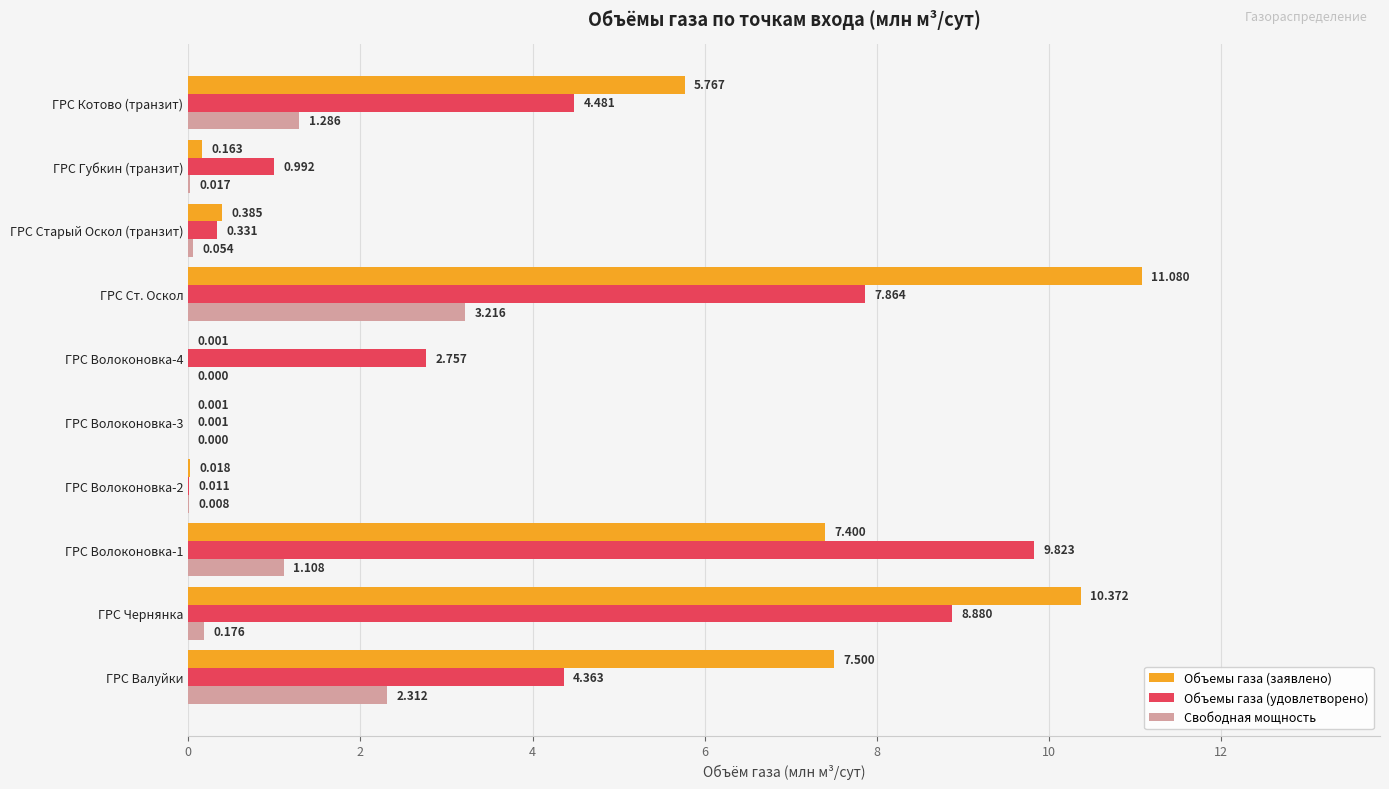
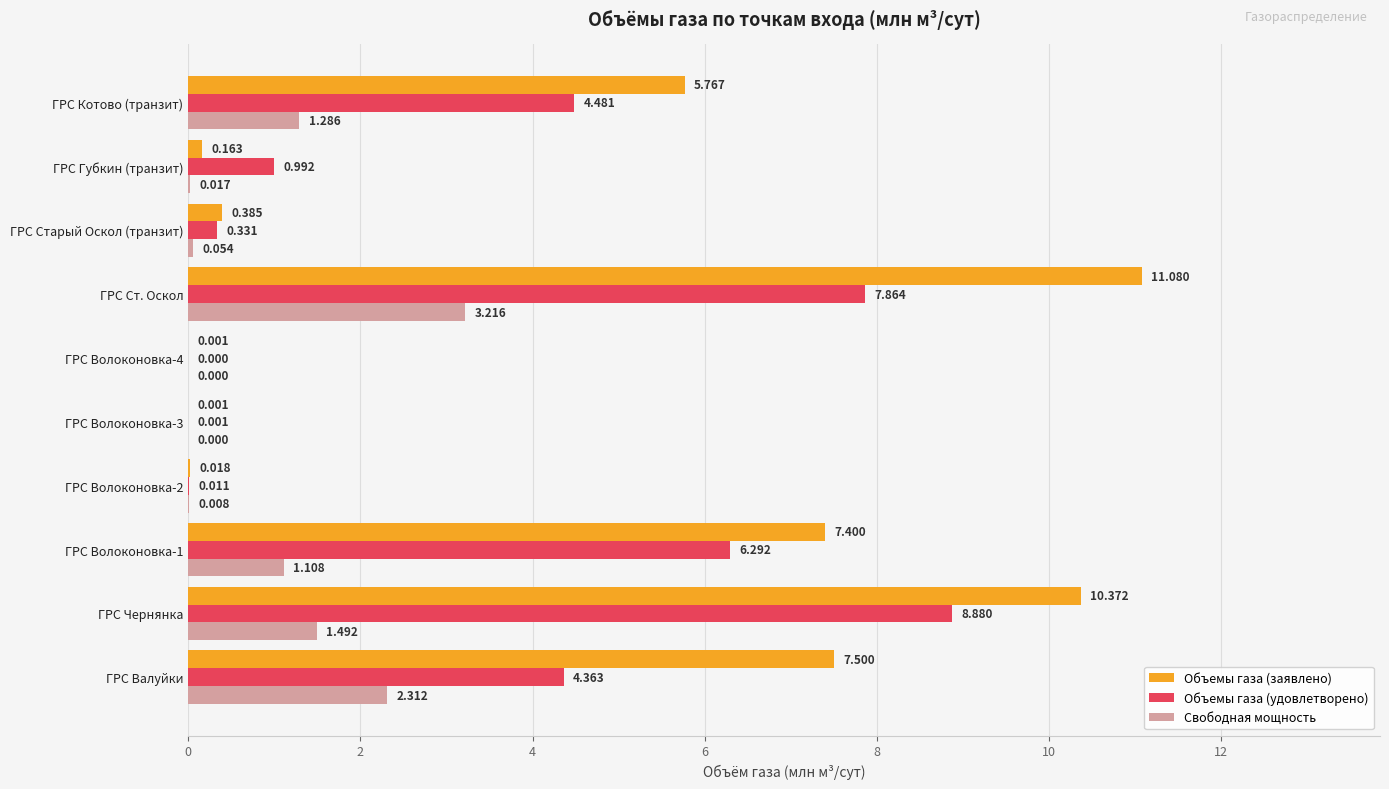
  {
    "Объемы газа (заявлено)": {
      "ГРС Котово (транзит)": 5.767,
      "ГРС Губкин (транзит)": 0.163,
      "ГРС Старый Оскол (транзит)": 0.385,
      "ГРС Ст. Оскол": 11.080,
      "ГРС Волоконовка-4": 0.001,
      "ГРС Волоконовка-3": 0.001,
      "ГРС Волоконовка-2": 0.018,
      "ГРС Волоконовка-1": 7.400,
      "ГРС Чернянка": 10.372,
      "ГРС Валуйки": 7.500
    },
    "Объемы газа (удовлетворено)": {
      "ГРС Котово (транзит)": 4.481,
      "ГРС Губкин (транзит)": 0.992,
      "ГРС Старый Оскол (транзит)": 0.331,
      "ГРС Ст. Оскол": 7.864,
-     "ГРС Волоконовка-4": 2.757,
+     "ГРС Волоконовка-4": 0.000,
      "ГРС Волоконовка-3": 0.001,
      "ГРС Волоконовка-2": 0.011,
-     "ГРС Волоконовка-1": 9.823,
+     "ГРС Волоконовка-1": 6.292,
      "ГРС Чернянка": 8.880,
      "ГРС Валуйки": 4.363
    },
    "Свободная мощность": {
      "ГРС Котово (транзит)": 1.286,
      "ГРС Губкин (транзит)": 0.017,
      "ГРС Старый Оскол (транзит)": 0.054,
      "ГРС Ст. Оскол": 3.216,
      "ГРС Волоконовка-4": 0.000,
      "ГРС Волоконовка-3": 0.000,
      "ГРС Волоконовка-2": 0.008,
      "ГРС Волоконовка-1": 1.108,
-     "ГРС Чернянка": 0.176,
+     "ГРС Чернянка": 1.492,
      "ГРС Валуйки": 2.312
    }
  }
